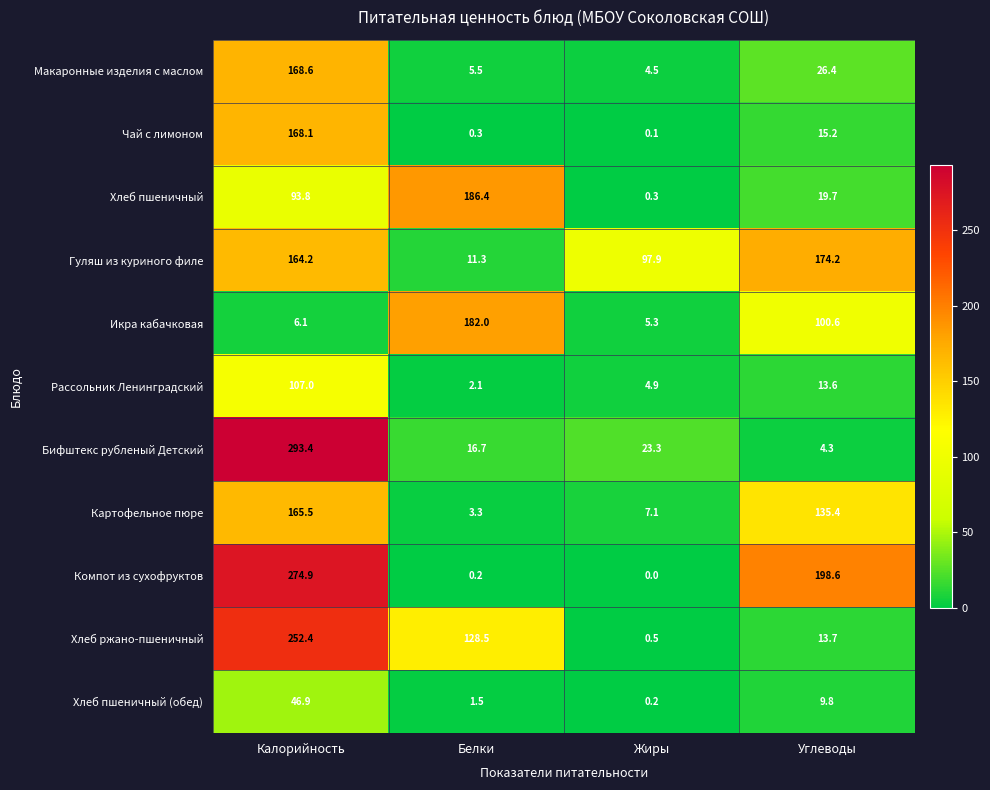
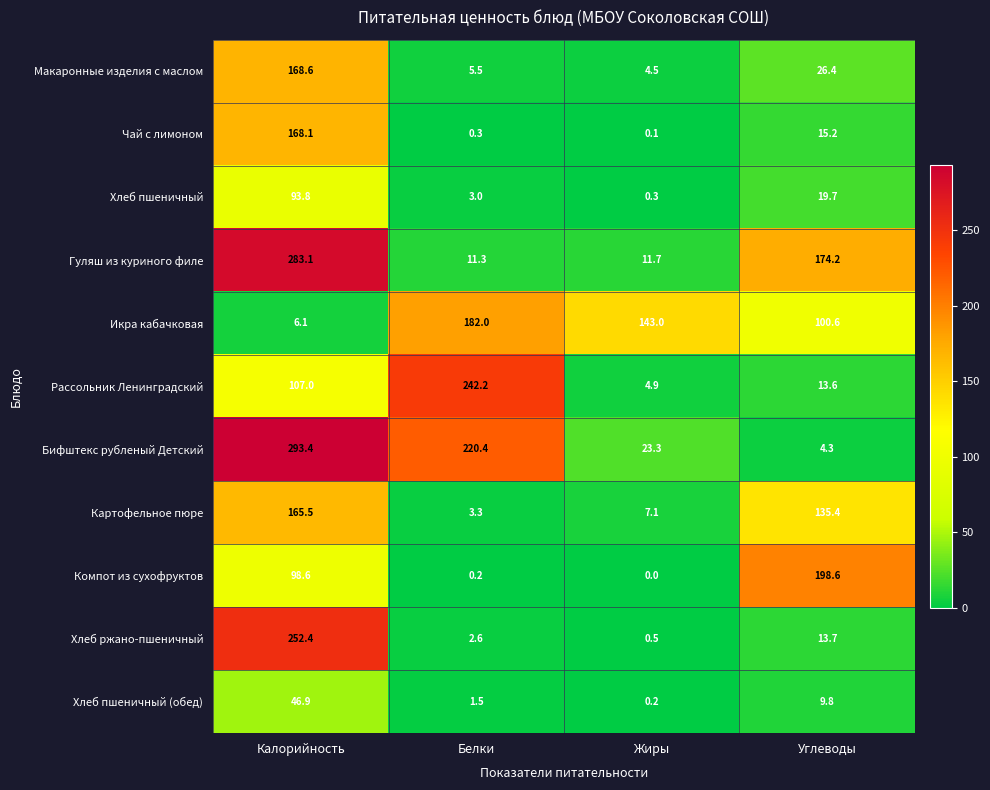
  {
    "Макаронные изделия с маслом": {
      "Калорийность": 168.6,
      "Белки": 5.5,
      "Жиры": 4.5,
      "Углеводы": 26.4
    },
    "Чай с лимоном": {
      "Калорийность": 168.1,
      "Белки": 0.3,
      "Жиры": 0.1,
      "Углеводы": 15.2
    },
    "Хлеб пшеничный": {
      "Калорийность": 93.8,
-     "Белки": 186.4,
+     "Белки": 3.0,
      "Жиры": 0.3,
      "Углеводы": 19.7
    },
    "Гуляш из куриного филе": {
-     "Калорийность": 164.2,
+     "Калорийность": 283.1,
      "Белки": 11.3,
-     "Жиры": 97.9,
+     "Жиры": 11.7,
      "Углеводы": 174.2
    },
    "Икра кабачковая": {
      "Калорийность": 6.1,
      "Белки": 182.0,
-     "Жиры": 5.3,
+     "Жиры": 143.0,
      "Углеводы": 100.6
    },
    "Рассольник Ленинградский": {
      "Калорийность": 107.0,
-     "Белки": 2.1,
+     "Белки": 242.2,
      "Жиры": 4.9,
      "Углеводы": 13.6
    },
    "Бифштекс рубленый Детский": {
      "Калорийность": 293.4,
-     "Белки": 16.7,
+     "Белки": 220.4,
      "Жиры": 23.3,
      "Углеводы": 4.3
    },
    "Картофельное пюре": {
      "Калорийность": 165.5,
      "Белки": 3.3,
      "Жиры": 7.1,
      "Углеводы": 135.4
    },
    "Компот из сухофруктов": {
-     "Калорийность": 274.9,
+     "Калорийность": 98.6,
      "Белки": 0.2,
      "Жиры": 0.0,
      "Углеводы": 198.6
    },
    "Хлеб ржано-пшеничный": {
      "Калорийность": 252.4,
-     "Белки": 128.5,
+     "Белки": 2.6,
      "Жиры": 0.5,
      "Углеводы": 13.7
    },
    "Хлеб пшеничный (обед)": {
      "Калорийность": 46.9,
      "Белки": 1.5,
      "Жиры": 0.2,
      "Углеводы": 9.8
    }
  }
